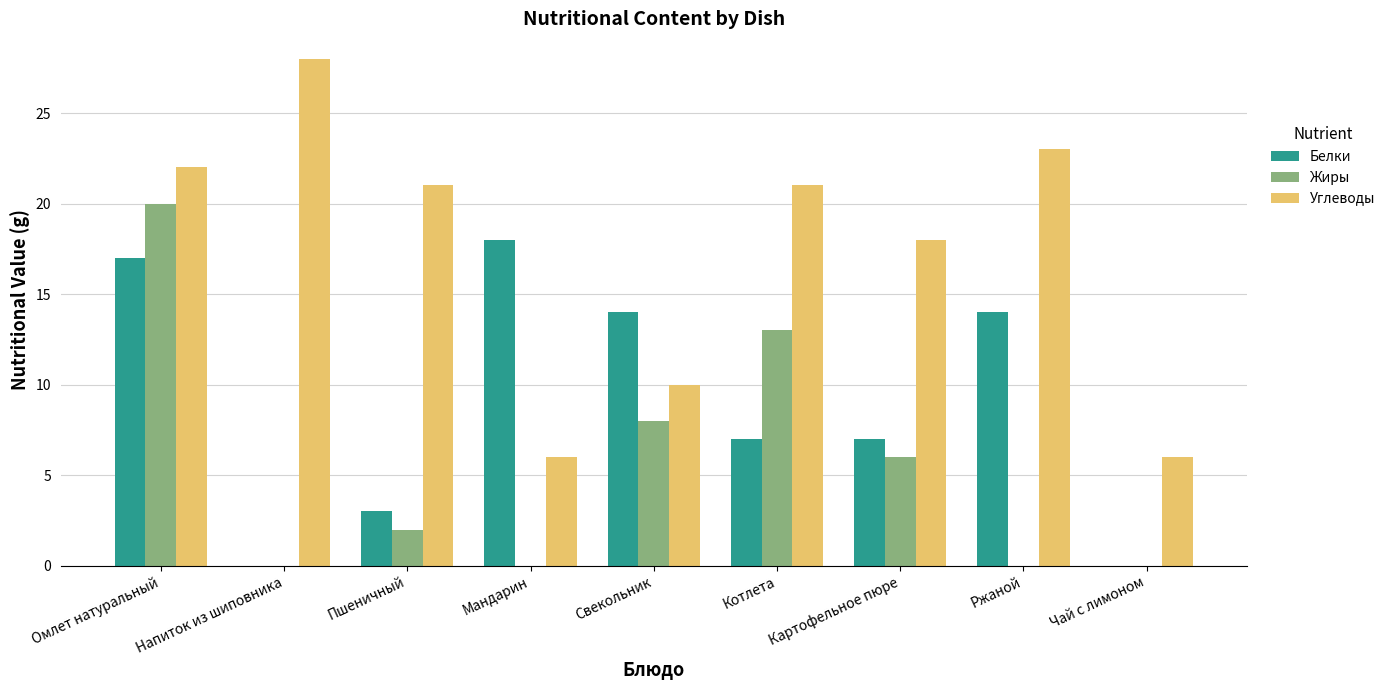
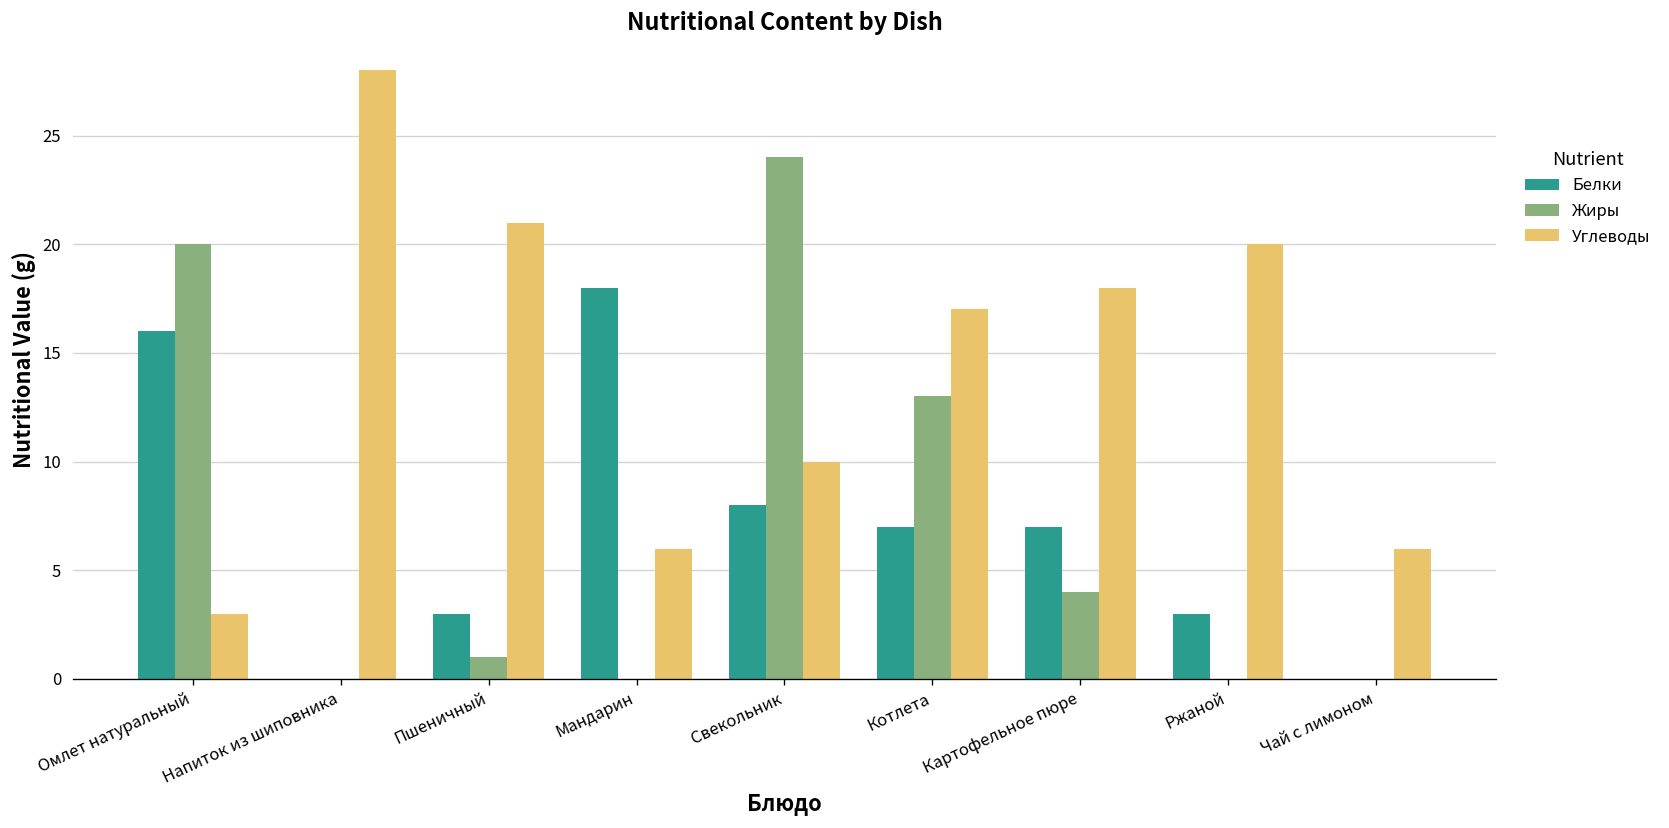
  {
    "Белки": {
-     "Омлет натуральный": 17,
+     "Омлет натуральный": 16,
      "Напиток из шиповника": 0,
      "Пшеничный": 3,
      "Мандарин": 18,
-     "Свекольник": 14,
+     "Свекольник": 8,
      "Котлета": 7,
      "Картофельное пюре": 7,
-     "Ржаной": 14,
+     "Ржаной": 3,
      "Чай с лимоном": 0
    },
    "Жиры": {
      "Омлет натуральный": 20,
      "Напиток из шиповника": 0,
-     "Пшеничный": 2,
+     "Пшеничный": 1,
      "Мандарин": 0,
-     "Свекольник": 8,
+     "Свекольник": 24,
      "Котлета": 13,
-     "Картофельное пюре": 6,
+     "Картофельное пюре": 4,
      "Ржаной": 0,
      "Чай с лимоном": 0
    },
    "Углеводы": {
-     "Омлет натуральный": 22,
+     "Омлет натуральный": 3,
      "Напиток из шиповника": 28,
      "Пшеничный": 21,
      "Мандарин": 6,
      "Свекольник": 10,
-     "Котлета": 21,
+     "Котлета": 17,
      "Картофельное пюре": 18,
-     "Ржаной": 23,
+     "Ржаной": 20,
      "Чай с лимоном": 6
    }
  }
